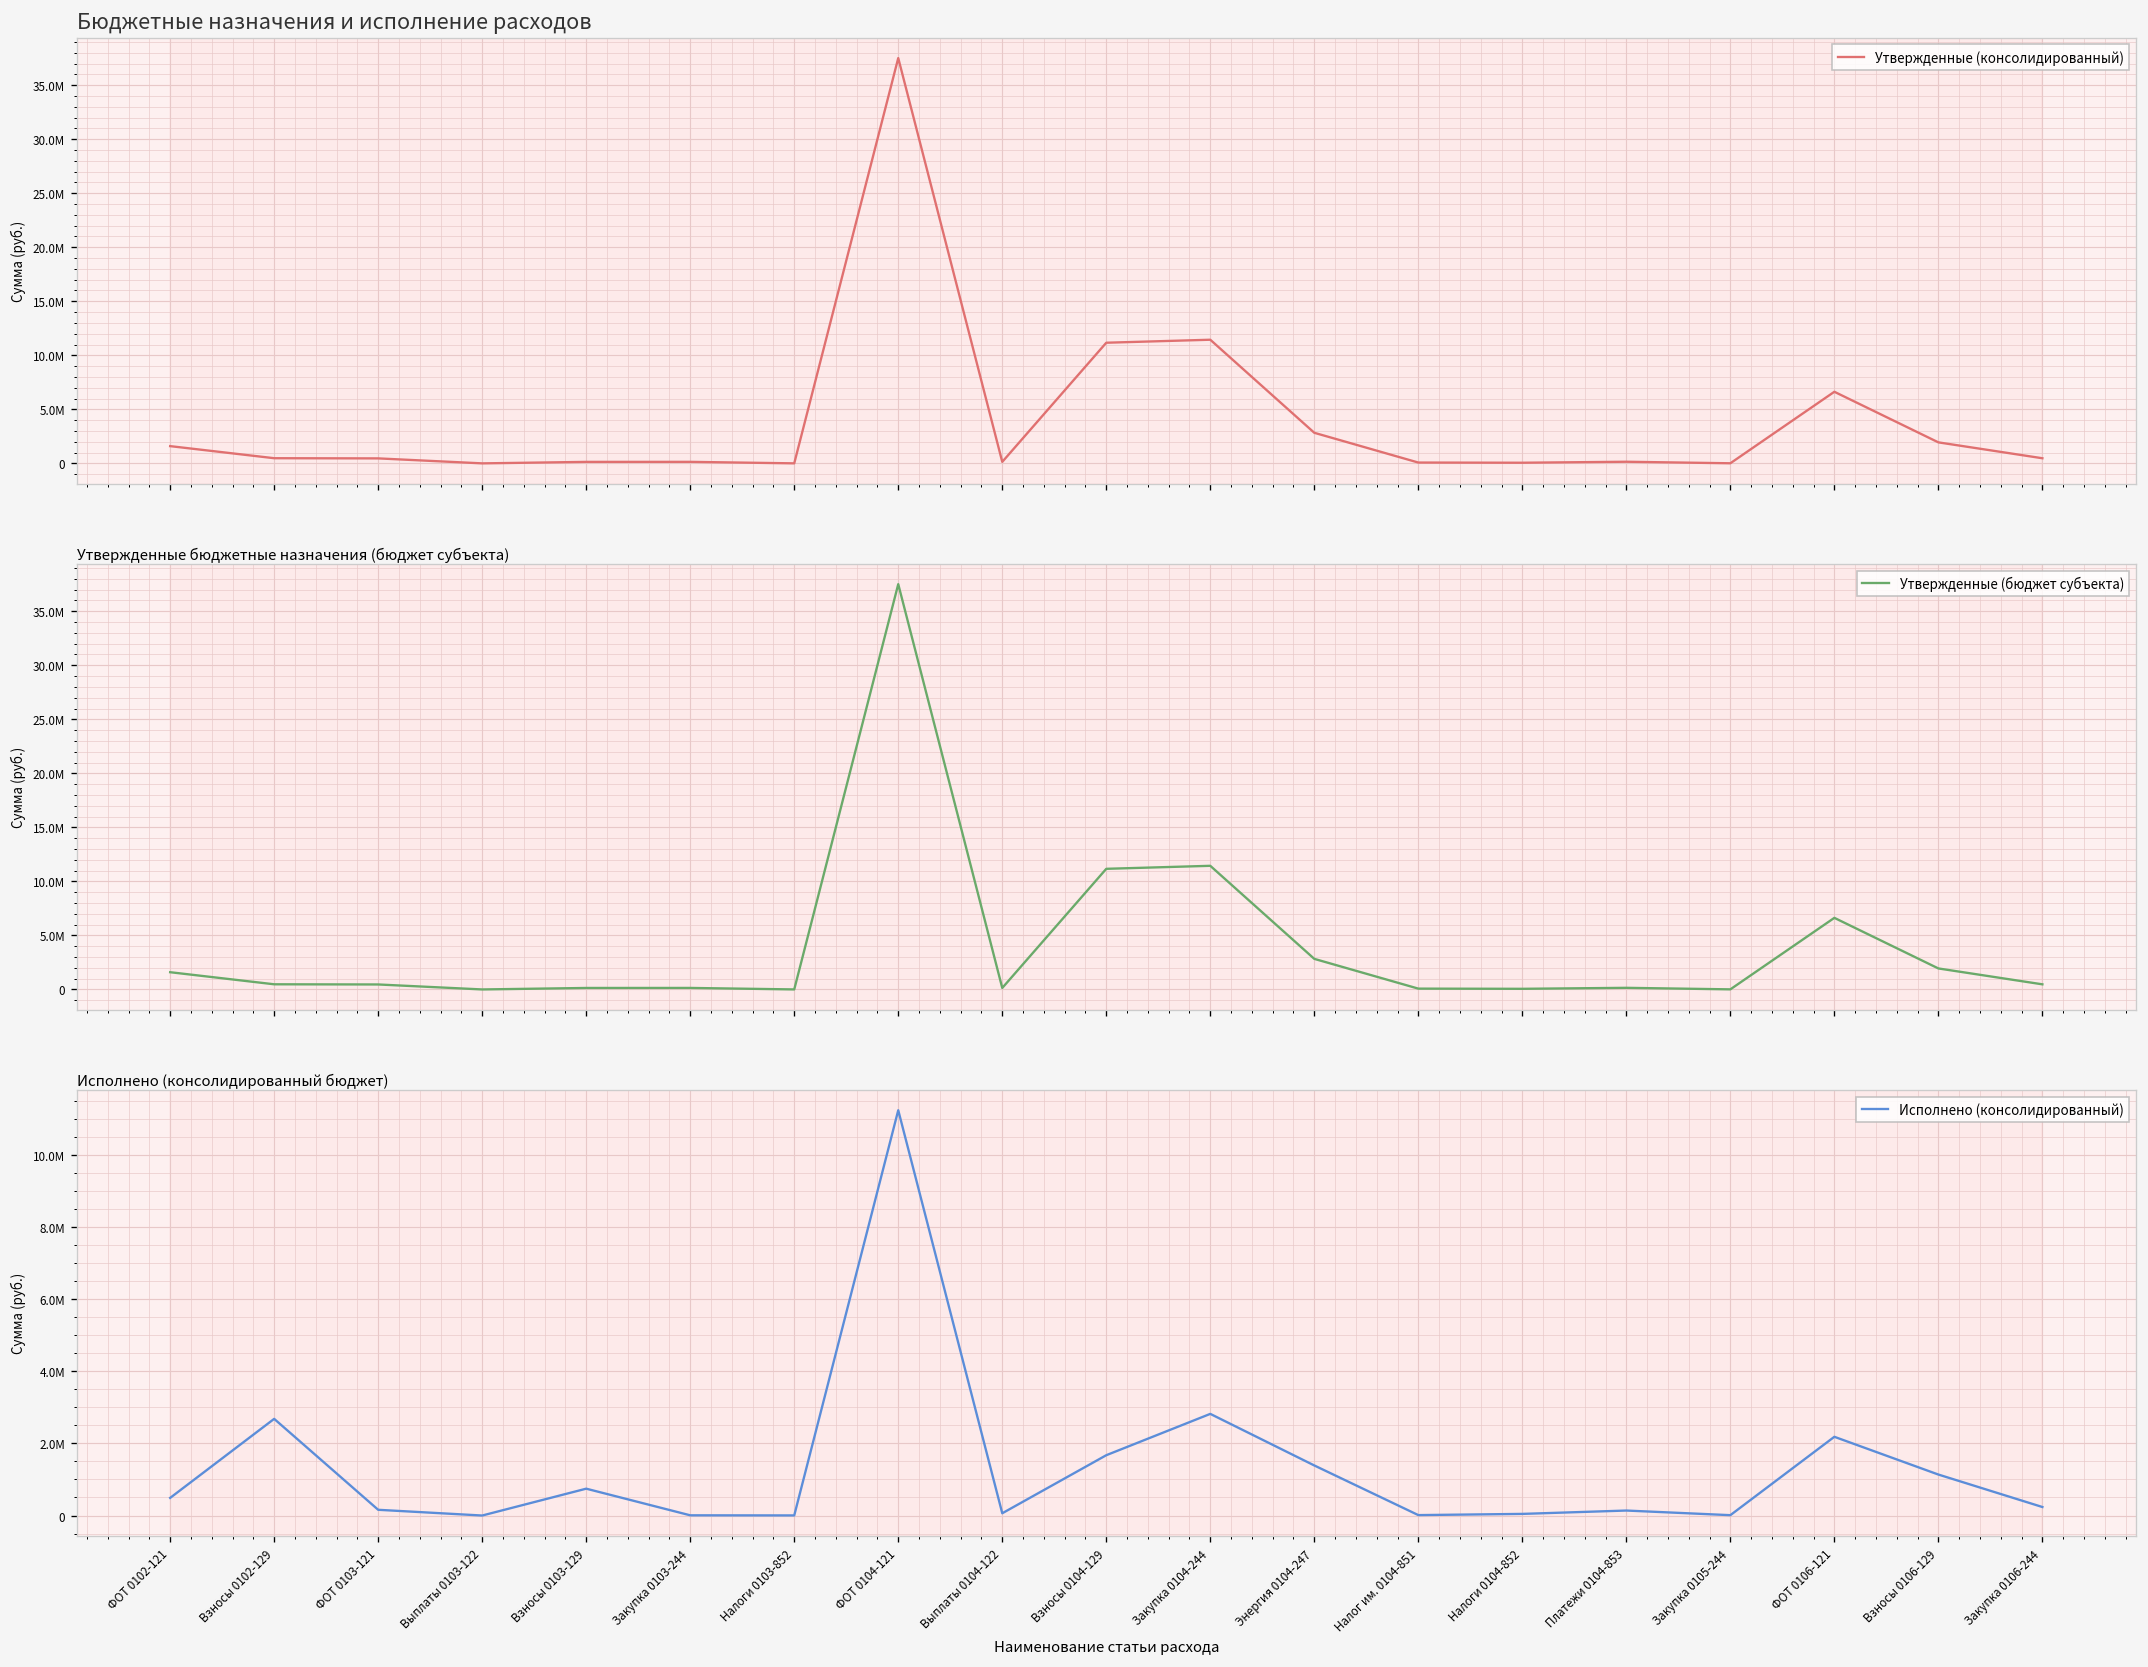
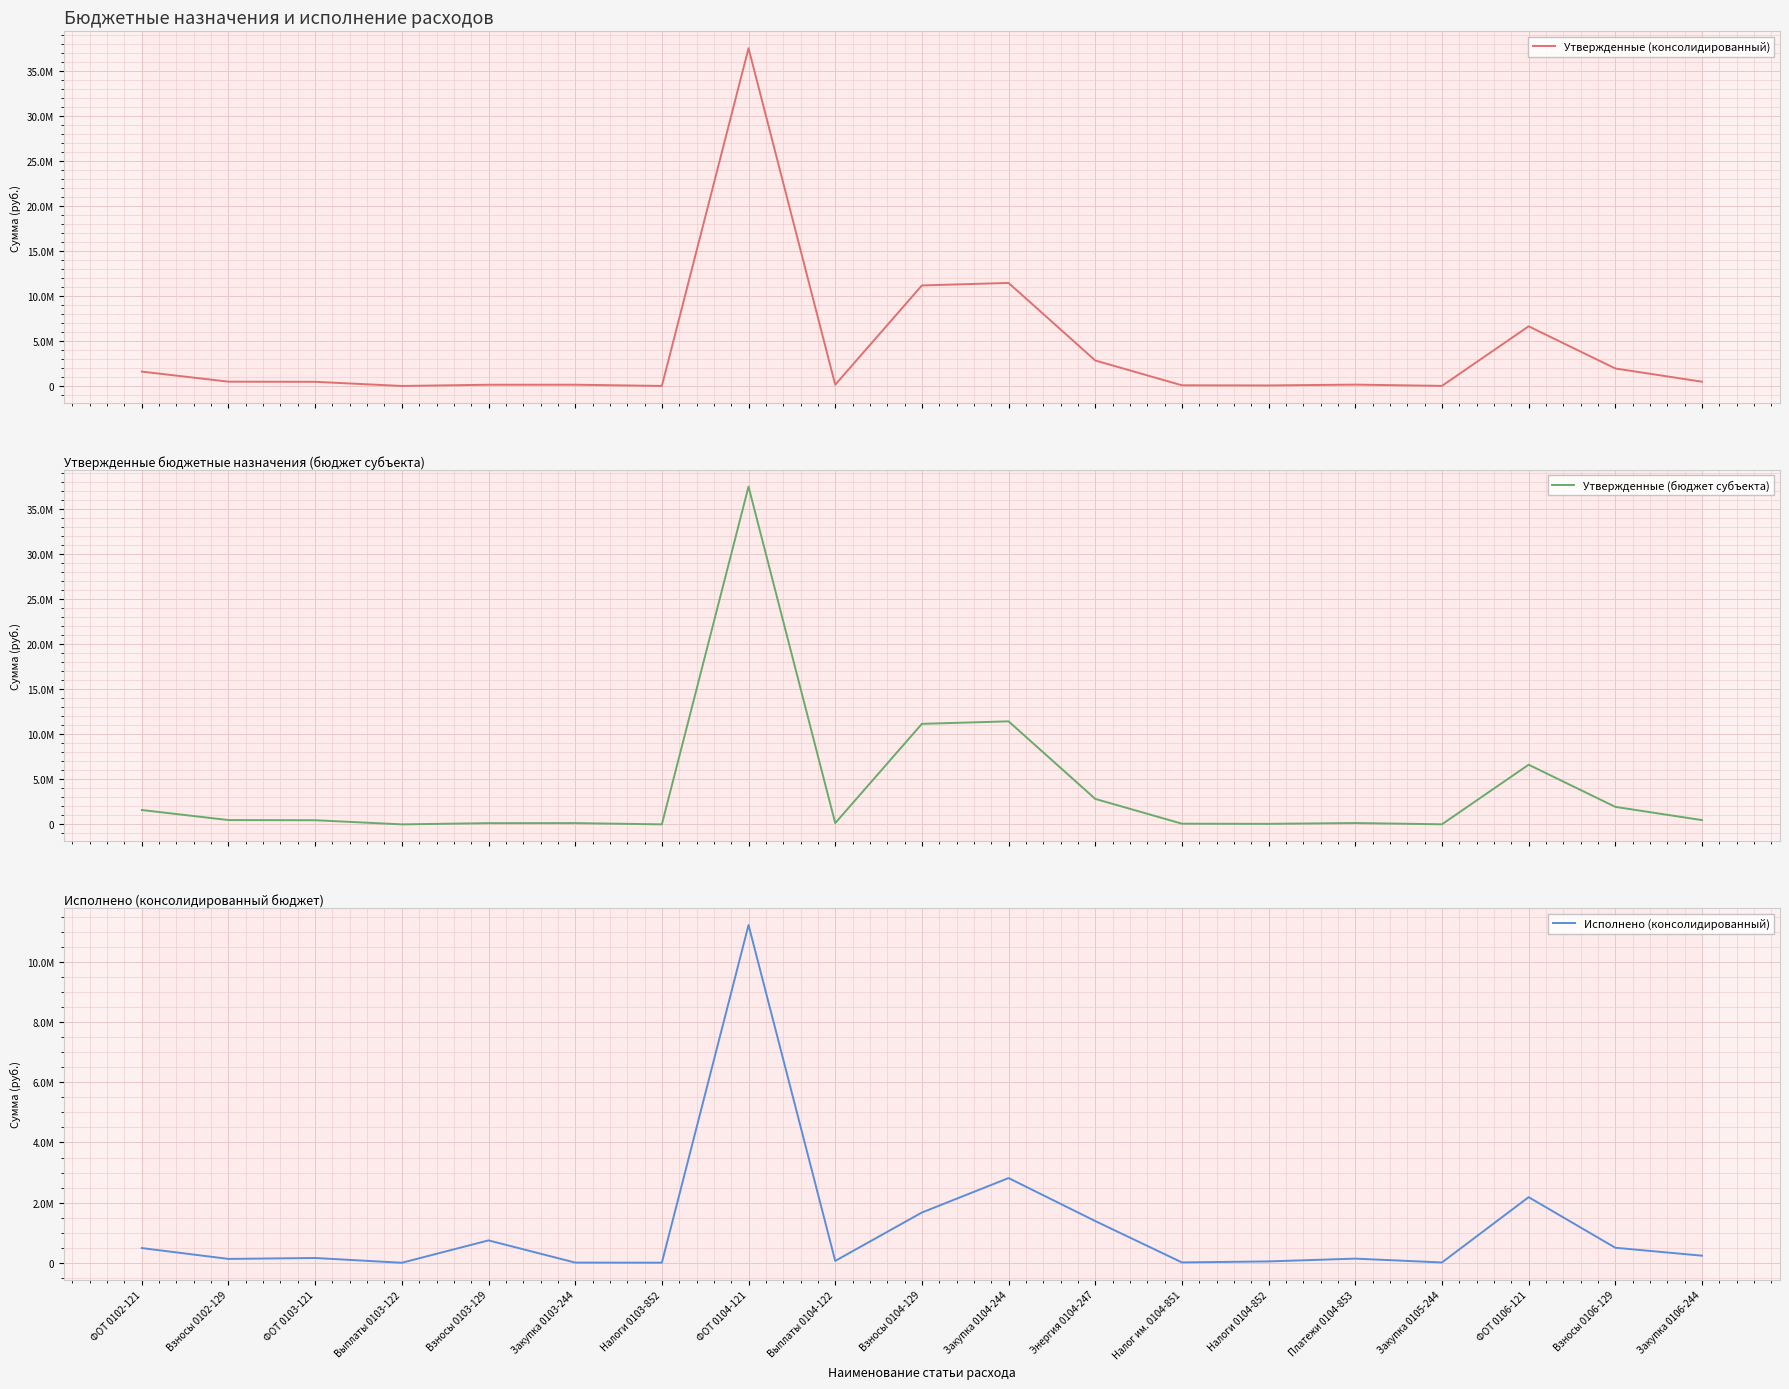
  {
    "Исполнено (консолидированный бюджет)": {
      "ФОТ 0102-121": 500000,
-     "Взносы 0102-129": 2700000,
+     "Взносы 0102-129": 100000,
      "ФОТ 0103-121": 200000,
      "Выплаты 0103-122": 0,
      "Взносы 0103-129": 700000,
      "Закупка 0103-244": 0,
      "Налоги 0103-852": 0,
      "ФОТ 0104-121": 11200000,
      "Выплаты 0104-122": 100000,
      "Взносы 0104-129": 1700000,
      "Закупка 0104-244": 2800000,
      "Энергия 0104-247": 1400000,
      "Налог им. 0104-851": 0,
      "Налоги 0104-852": 0,
      "Платежи 0104-853": 100000,
      "Закупка 0105-244": 0,
      "ФОТ 0106-121": 2200000,
-     "Взносы 0106-129": 1100000,
+     "Взносы 0106-129": 500000,
      "Закупка 0106-244": 200000
    }
  }
